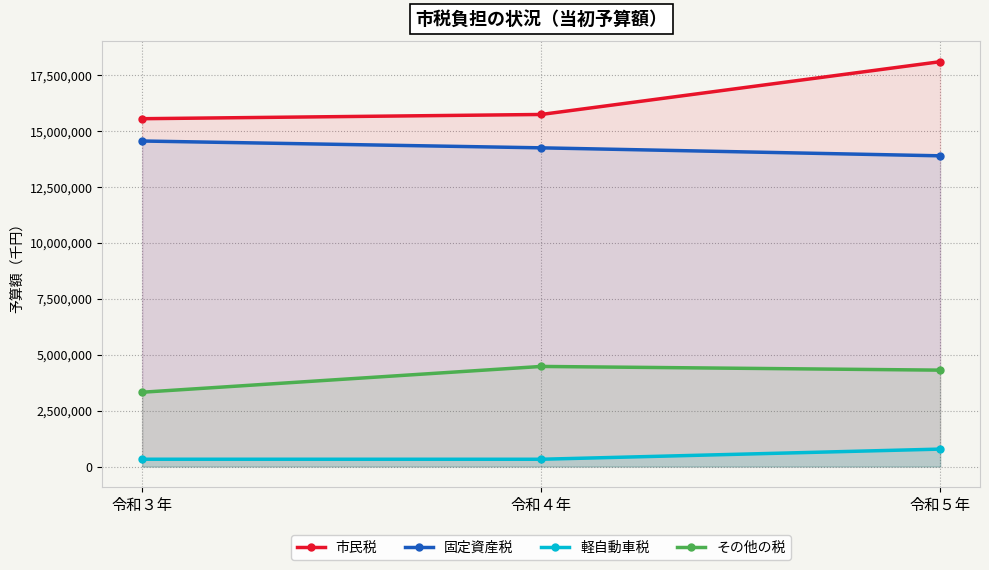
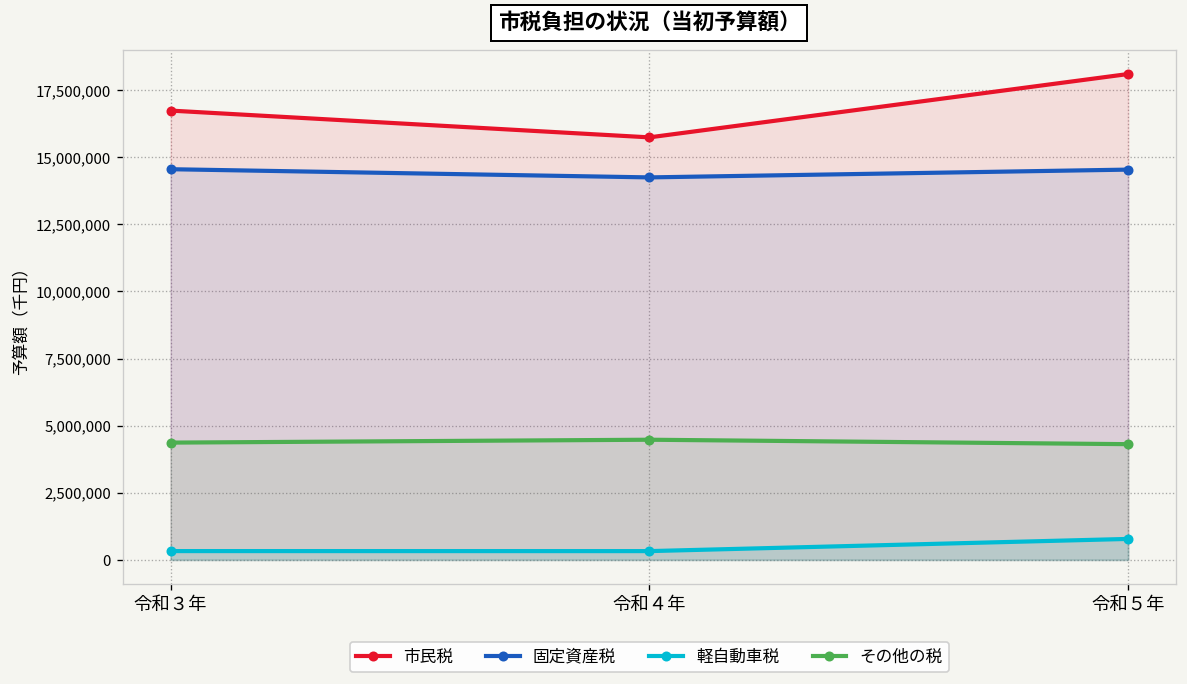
  {
    "市民税": {
-     "令和３年": "15,600,000",
+     "令和３年": "16,700,000",
      "令和４年": "15,700,000",
      "令和５年": "18,100,000"
    },
    "固定資産税": {
      "令和３年": "14,600,000",
      "令和４年": "14,300,000",
-     "令和５年": "13,900,000"
+     "令和５年": "14,500,000"
    },
    "軽自動車税": {
      "令和３年": "300,000",
      "令和４年": "300,000",
      "令和５年": "800,000"
    },
    "その他の税": {
-     "令和３年": "3,300,000",
+     "令和３年": "4,400,000",
      "令和４年": "4,500,000",
      "令和５年": "4,300,000"
    }
  }
